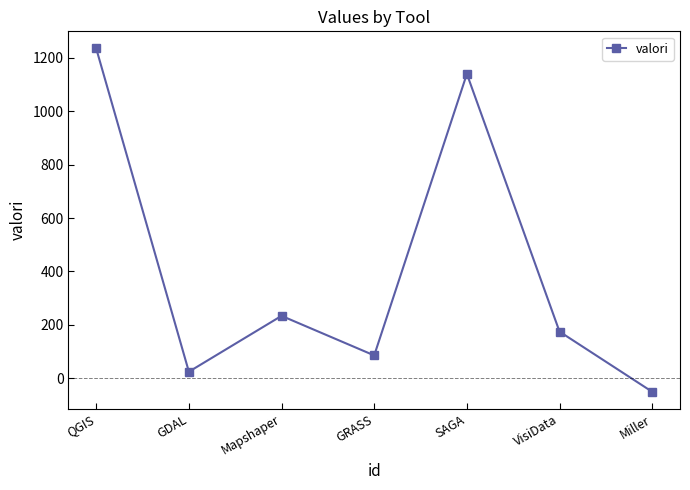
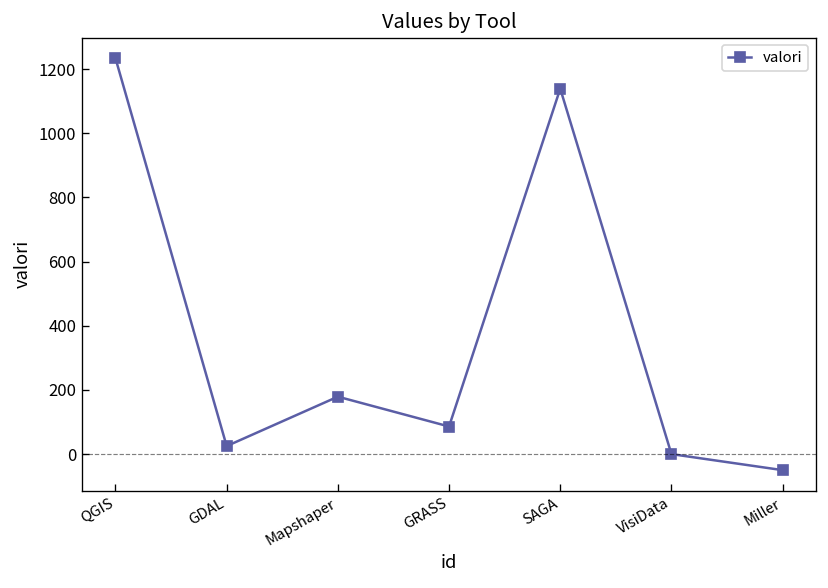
  {
    "QGIS": 1230,
    "GDAL": 30,
-   "Mapshaper": 230,
+   "Mapshaper": 180,
    "GRASS": 90,
    "SAGA": 1140,
-   "VisiData": 180,
+   "VisiData": 0,
    "Miller": -50
  }
